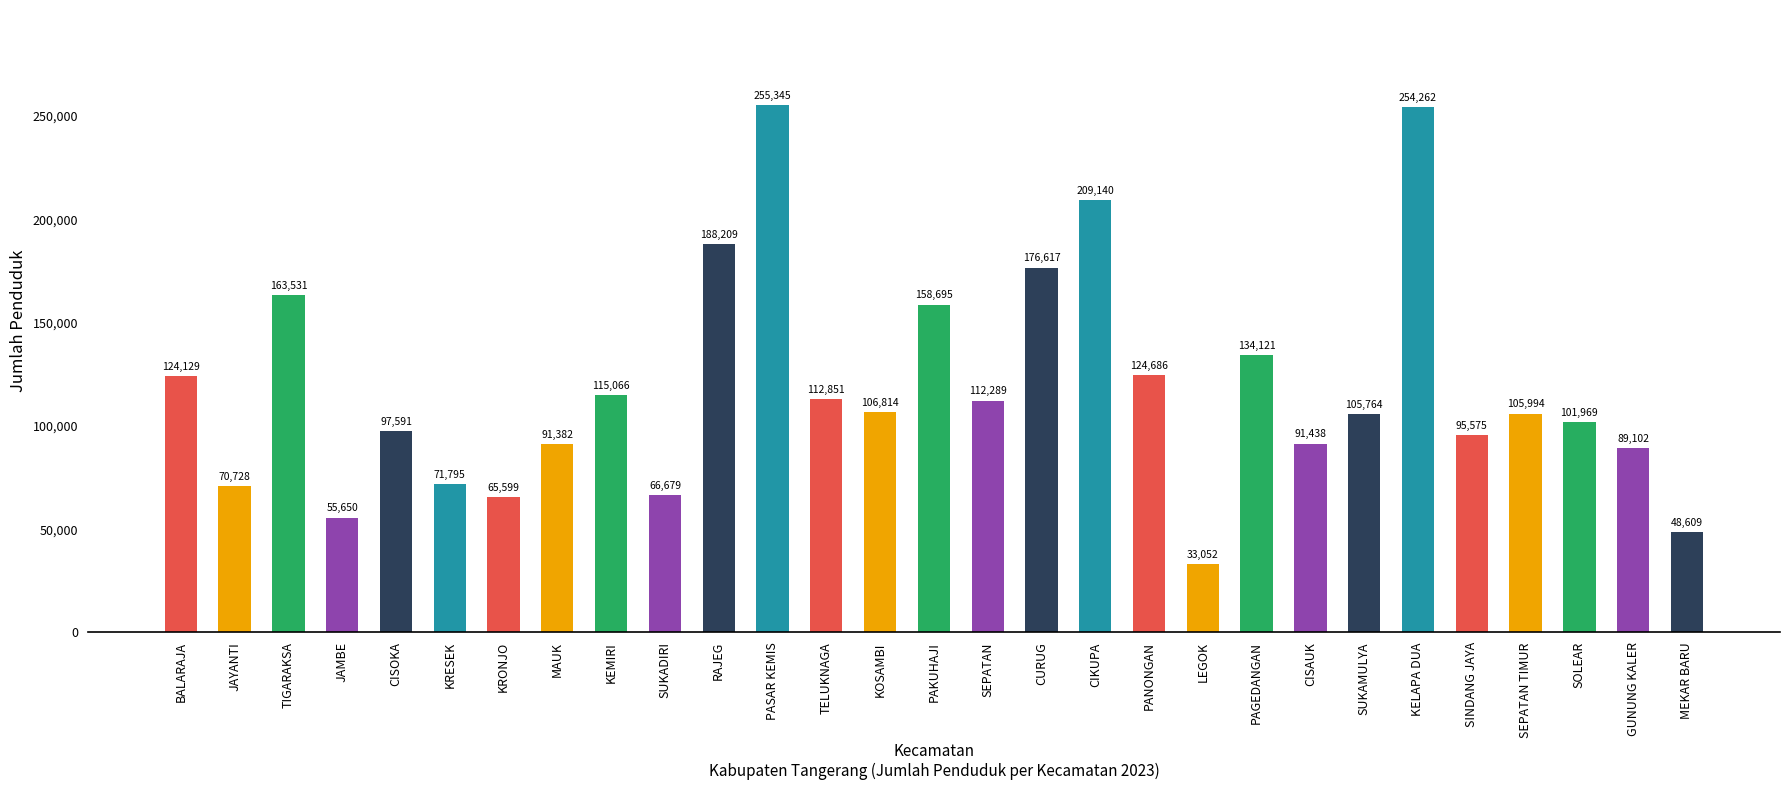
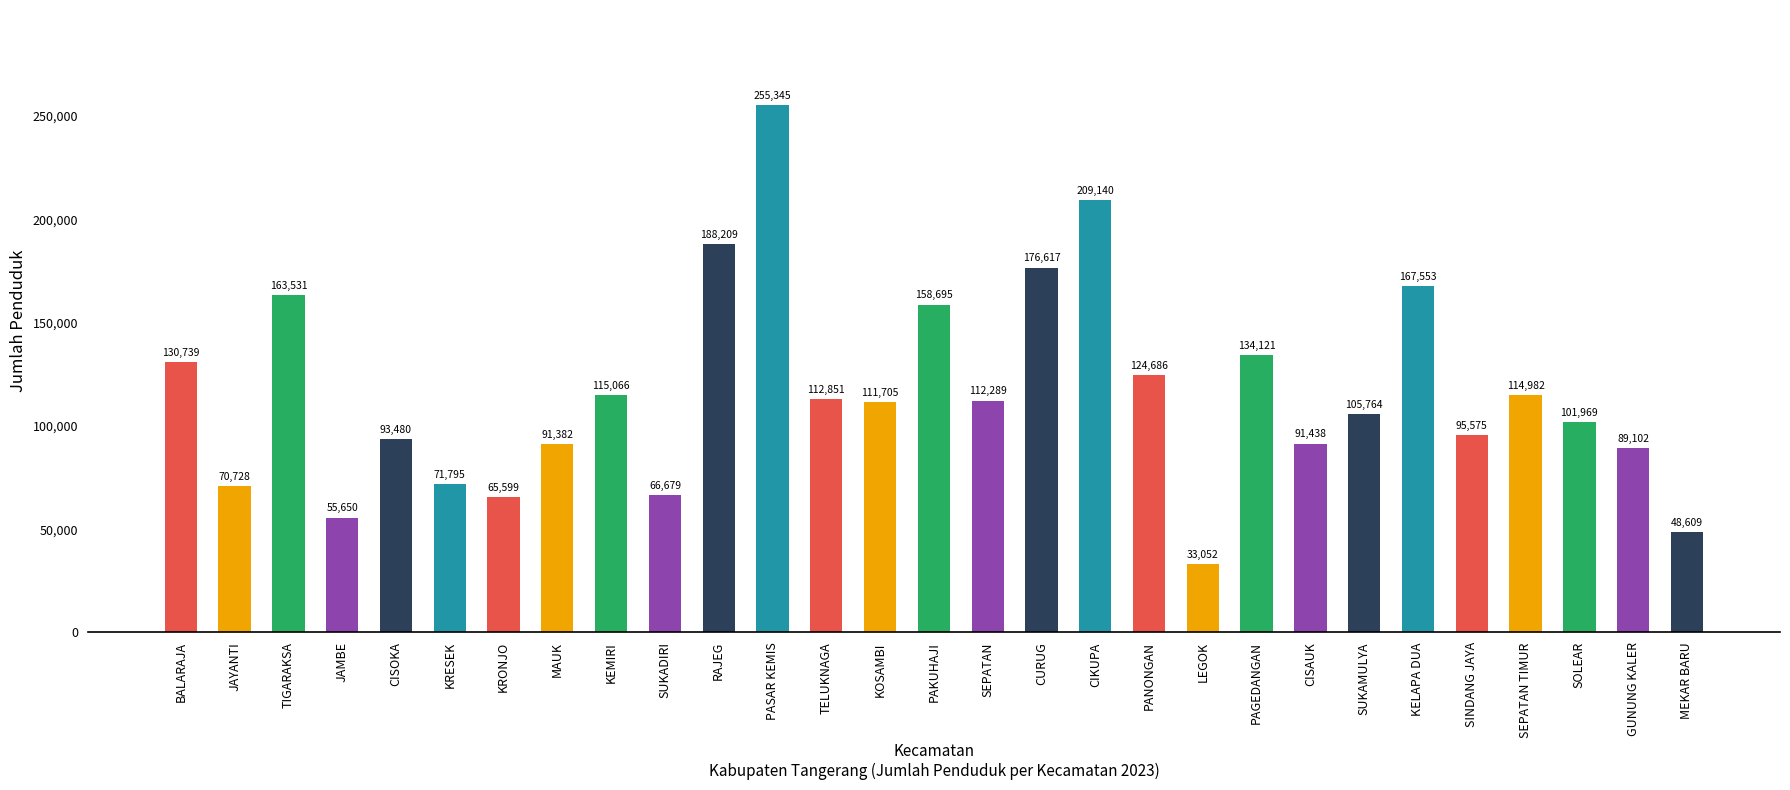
  {
-   "BALARAJA": "124,129",
+   "BALARAJA": "130,739",
    "JAYANTI": "70,728",
    "TIGARAKSA": "163,531",
    "JAMBE": "55,650",
-   "CISOKA": "97,591",
+   "CISOKA": "93,480",
    "KRESEK": "71,795",
    "KRONJO": "65,599",
    "MAUK": "91,382",
    "KEMIRI": "115,066",
    "SUKADIRI": "66,679",
    "RAJEG": "188,209",
    "PASAR KEMIS": "255,345",
    "TELUKNAGA": "112,851",
-   "KOSAMBI": "106,814",
+   "KOSAMBI": "111,705",
    "PAKUHAJI": "158,695",
    "SEPATAN": "112,289",
    "CURUG": "176,617",
    "CIKUPA": "209,140",
    "PANONGAN": "124,686",
    "LEGOK": "33,052",
    "PAGEDANGAN": "134,121",
    "CISAUK": "91,438",
    "SUKAMULYA": "105,764",
-   "KELAPA DUA": "254,262",
+   "KELAPA DUA": "167,553",
    "SINDANG JAYA": "95,575",
-   "SEPATAN TIMUR": "105,994",
+   "SEPATAN TIMUR": "114,982",
    "SOLEAR": "101,969",
    "GUNUNG KALER": "89,102",
    "MEKAR BARU": "48,609"
  }
